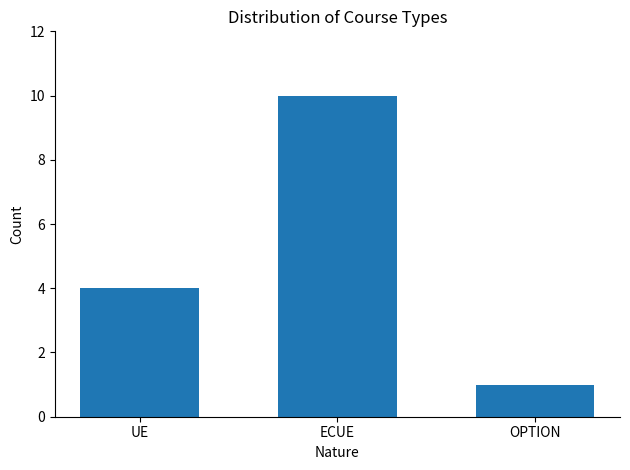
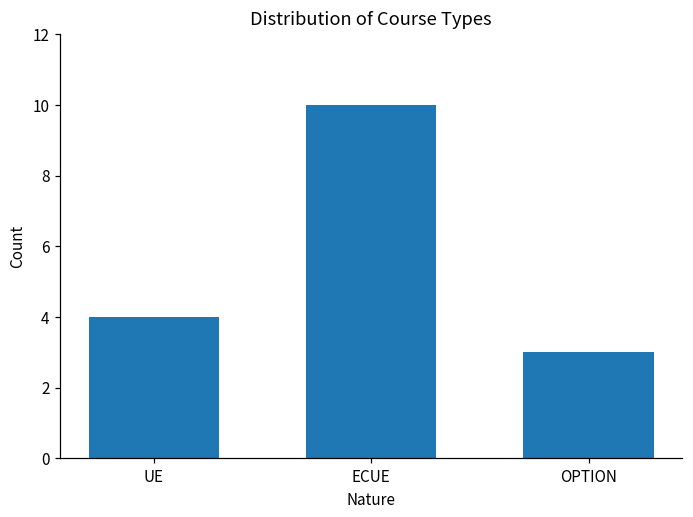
  {
    "UE": 4,
    "ECUE": 10,
-   "OPTION": 1
+   "OPTION": 3
  }
